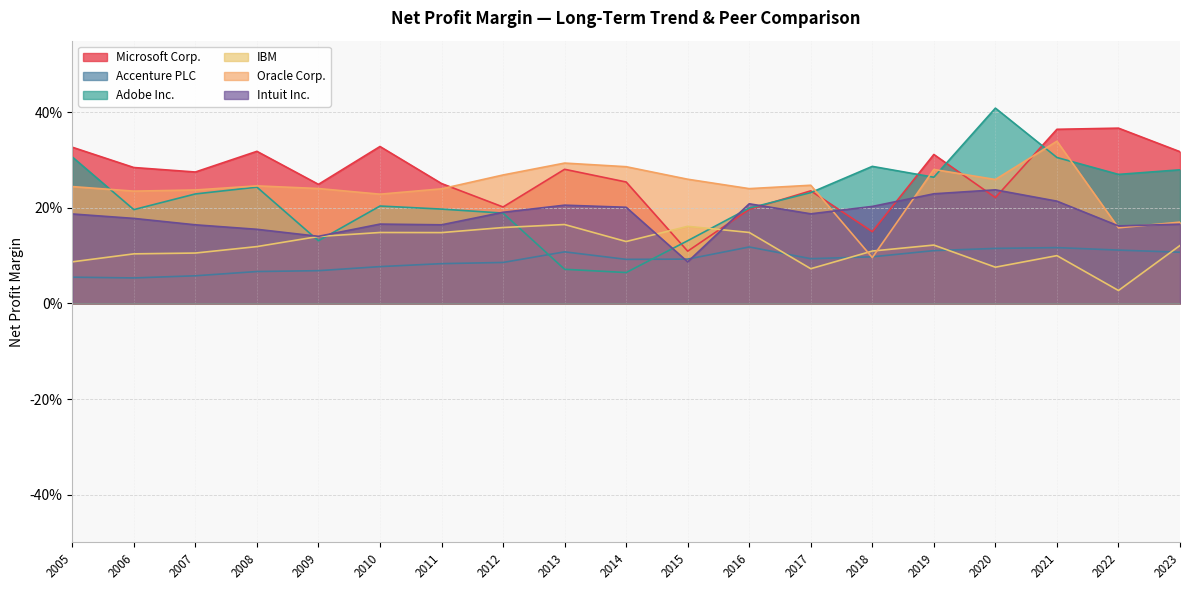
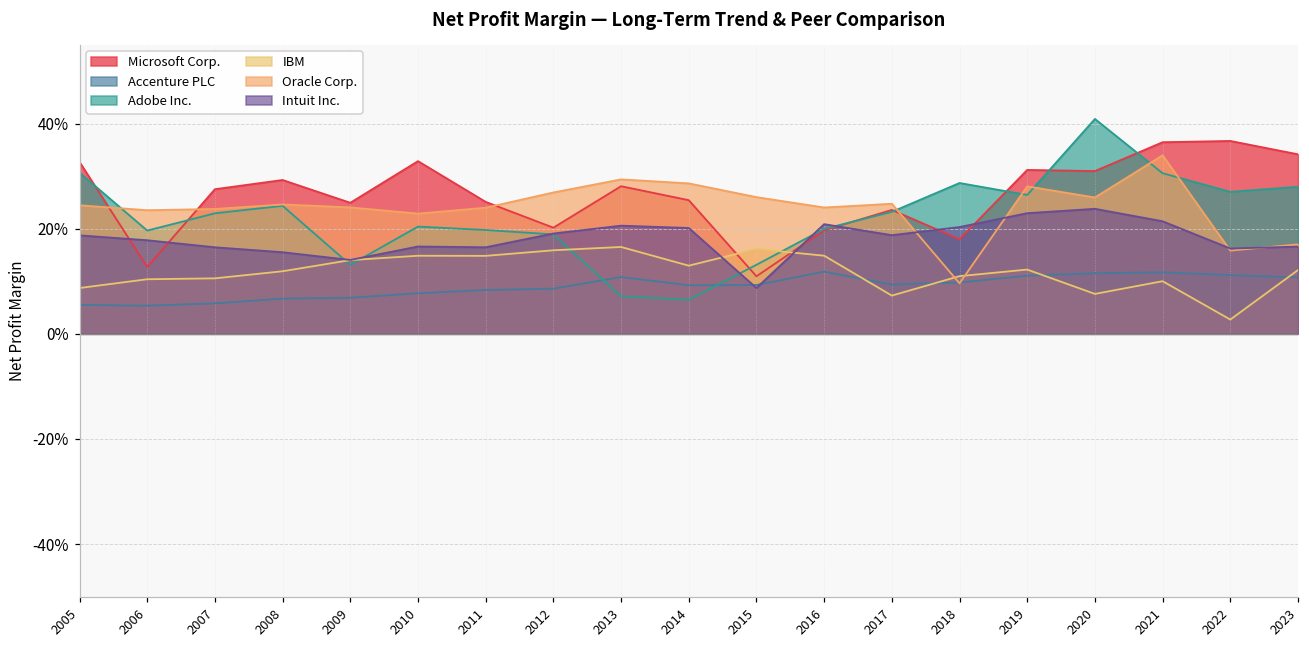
  {
    "Microsoft Corp.": {
      "2005": "33%",
-     "2006": "28%",
+     "2006": "13%",
      "2007": "28%",
-     "2008": "32%",
+     "2008": "29%",
      "2009": "25%",
      "2010": "33%",
      "2011": "25%",
      "2012": "20%",
      "2013": "28%",
      "2014": "25%",
      "2015": "11%",
-     "2018": "15%",
+     "2018": "18%",
      "2019": "31%",
-     "2020": "22%",
+     "2020": "31%",
      "2021": "36%",
      "2022": "37%",
-     "2023": "32%"
+     "2023": "34%"
    }
  }
